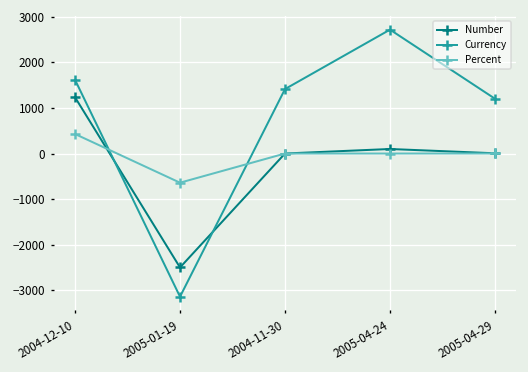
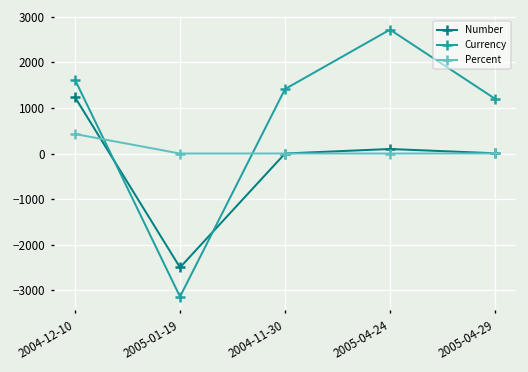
  {
    "Percent": {
      "2004-12-10": 400,
-     "2005-01-19": -600,
+     "2005-01-19": 0,
      "2005-04-24": 0
    }
  }
